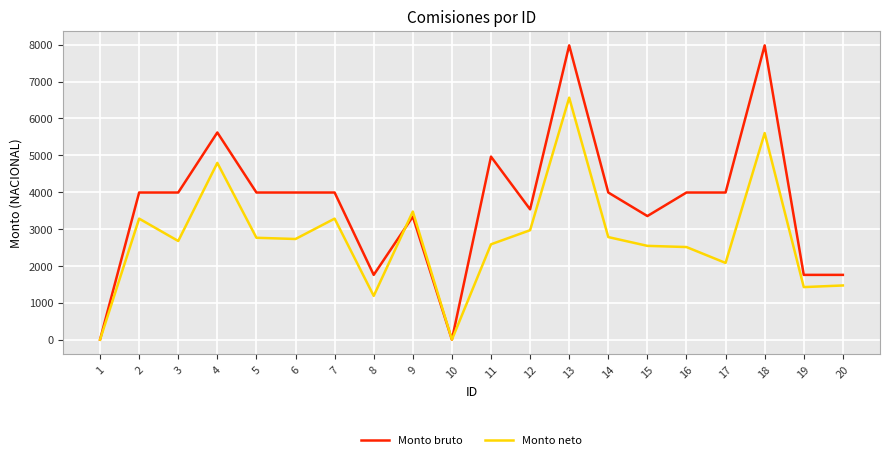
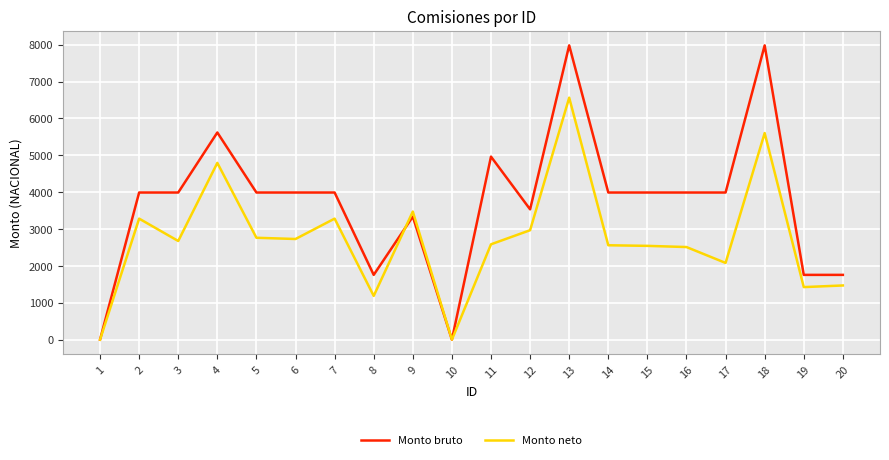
  {
    "Monto bruto": {
      "2": 4000,
      "3": 4000,
      "4": 5600,
      "5": 4000,
      "6": 4000,
      "7": 4000,
      "8": 1800,
      "9": 3300,
      "11": 5000,
      "12": 3500,
      "13": 8000,
      "14": 4000,
-     "15": 3400,
+     "15": 4000,
      "16": 4000,
      "17": 4000,
      "18": 8000,
      "19": 1800,
      "20": 1800
    },
    "Monto neto": {
      "2": 3300,
      "3": 2700,
      "4": 4800,
      "5": 2800,
      "6": 2700,
      "7": 3300,
      "8": 1200,
      "9": 3500,
      "11": 2600,
      "12": 3000,
      "13": 6600,
-     "14": 2800,
+     "14": 2600,
      "15": 2500,
      "16": 2500,
      "17": 2100,
      "18": 5600,
      "19": 1400,
      "20": 1500
    }
  }
